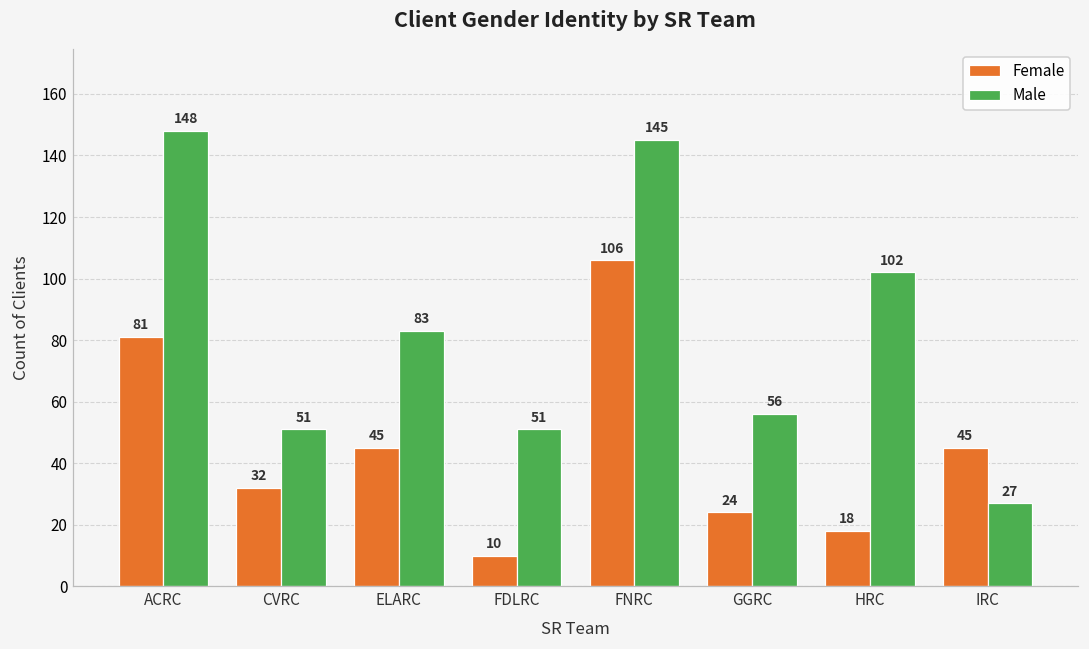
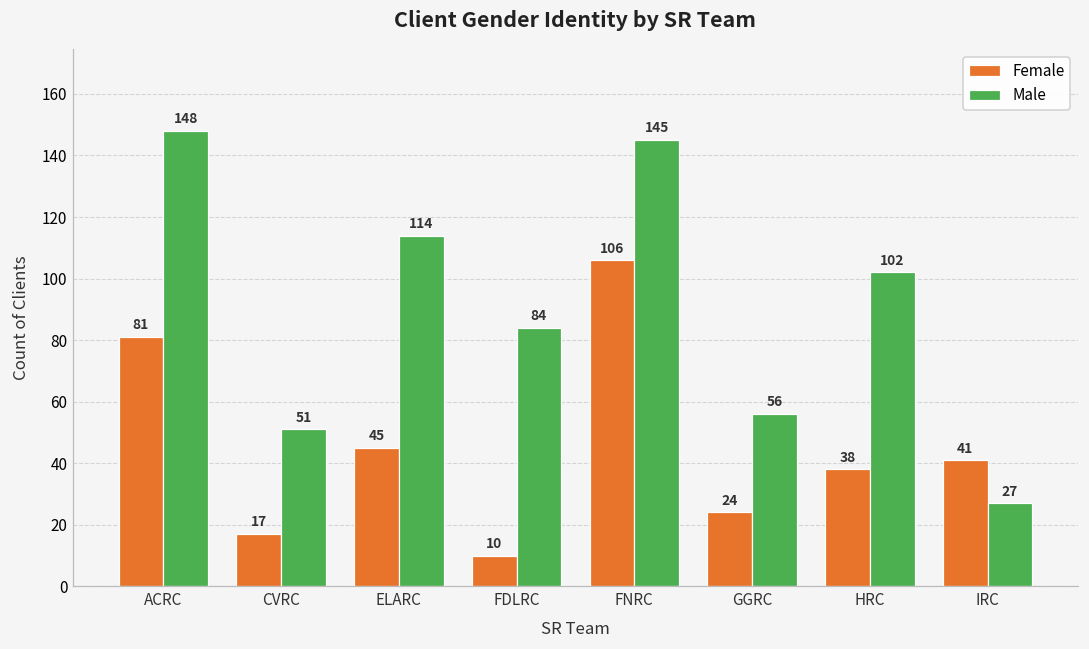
  {
    "Female": {
      "ACRC": 81,
-     "CVRC": 32,
+     "CVRC": 17,
      "ELARC": 45,
      "FDLRC": 10,
      "FNRC": 106,
      "GGRC": 24,
-     "HRC": 18,
-     "IRC": 45
+     "HRC": 38,
+     "IRC": 41
    },
    "Male": {
      "ACRC": 148,
      "CVRC": 51,
-     "ELARC": 83,
-     "FDLRC": 51,
+     "ELARC": 114,
+     "FDLRC": 84,
      "FNRC": 145,
      "GGRC": 56,
      "HRC": 102,
      "IRC": 27
    }
  }
